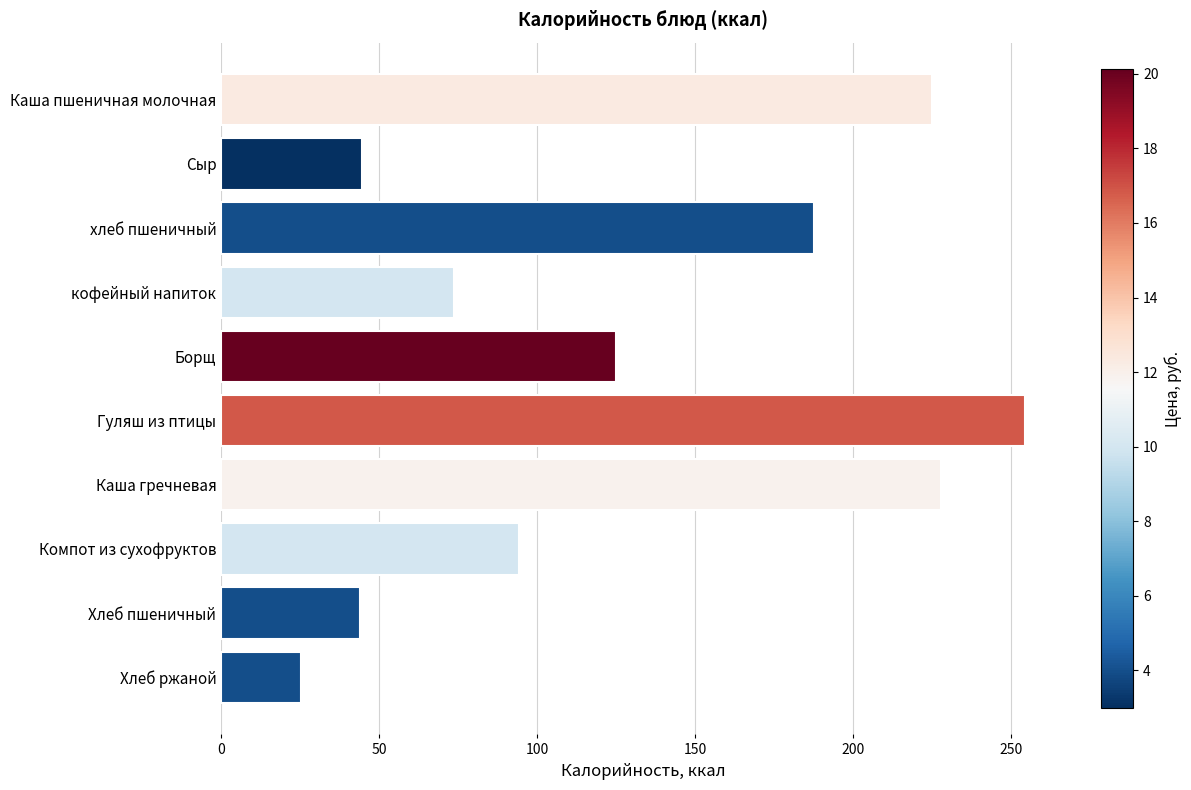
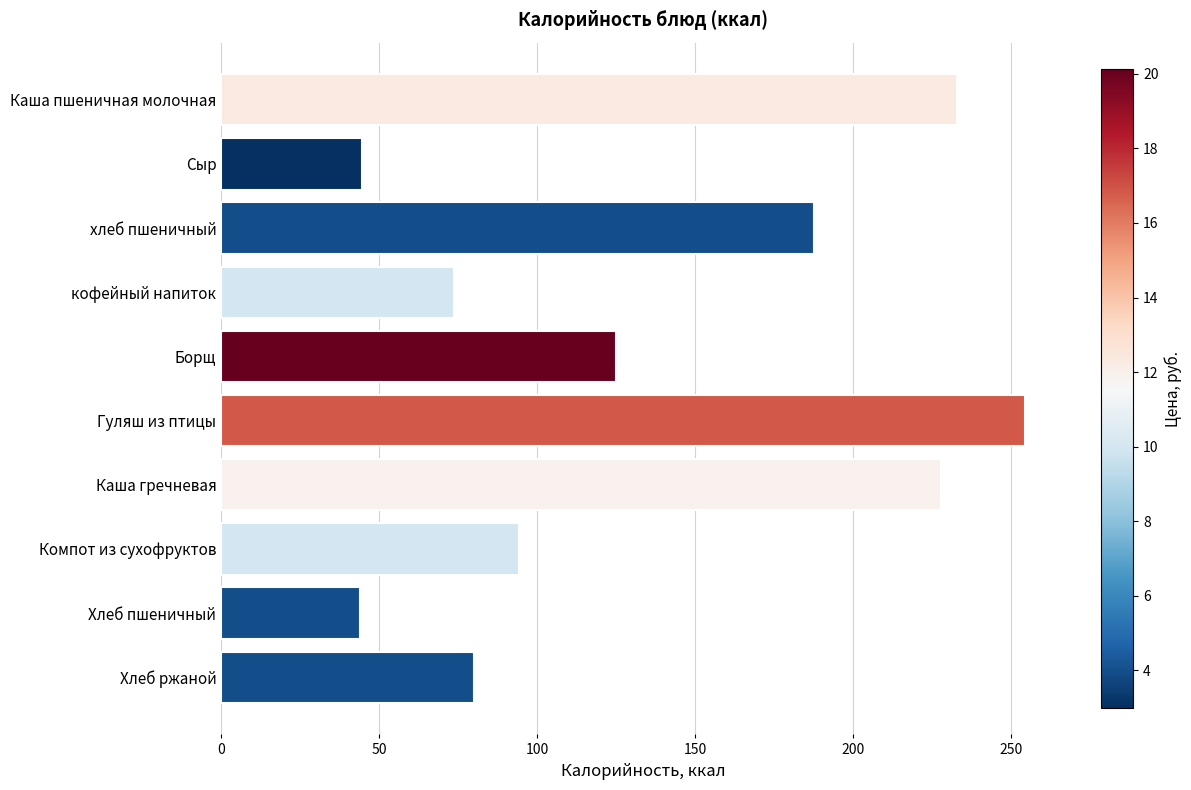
  {
-   "Каша пшеничная молочная": 225,
+   "Каша пшеничная молочная": 233,
    "Сыр": 45,
    "хлеб пшеничный": 188,
    "кофейный напиток": 74,
    "Борщ": 125,
    "Гуляш из птицы": 254,
    "Каша гречневая": 228,
    "Компот из сухофруктов": 94,
    "Хлеб пшеничный": 44,
-   "Хлеб ржаной": 25
+   "Хлеб ржаной": 80
  }
